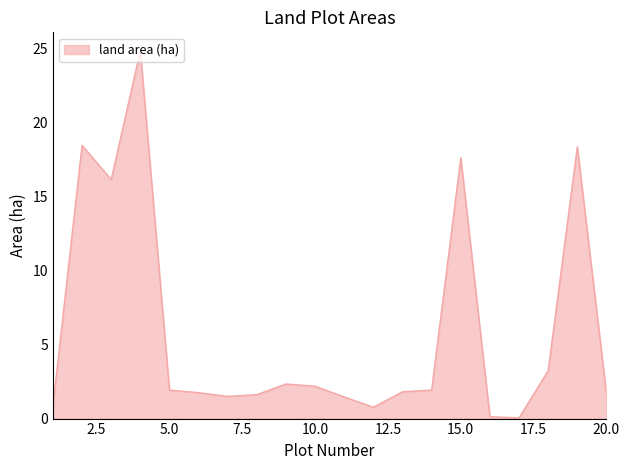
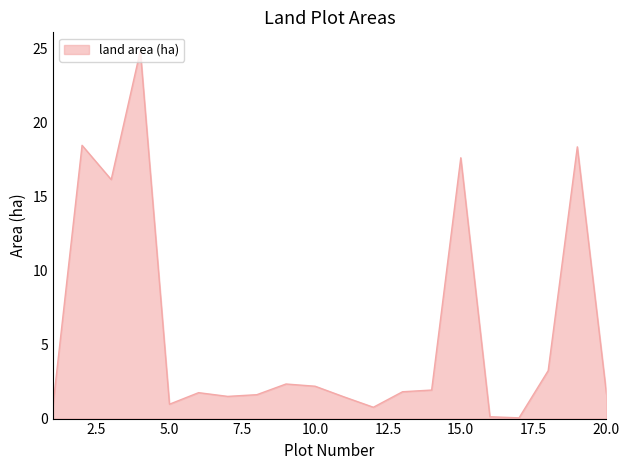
  {
-   "5.0": 1.9,
+   "5.0": 1.0,
    "10.0": 2.2,
    "15.0": 17.6,
    "20.0": 1.7
  }
